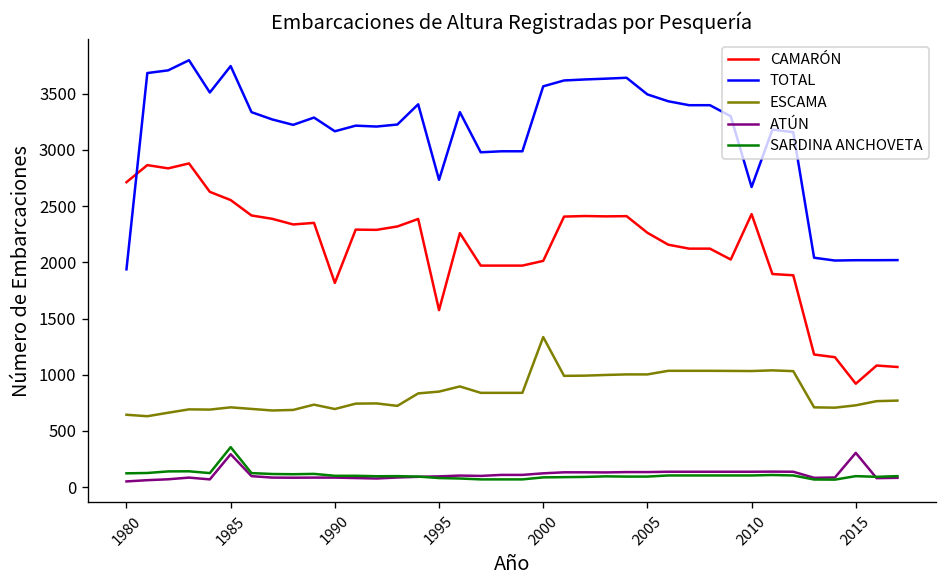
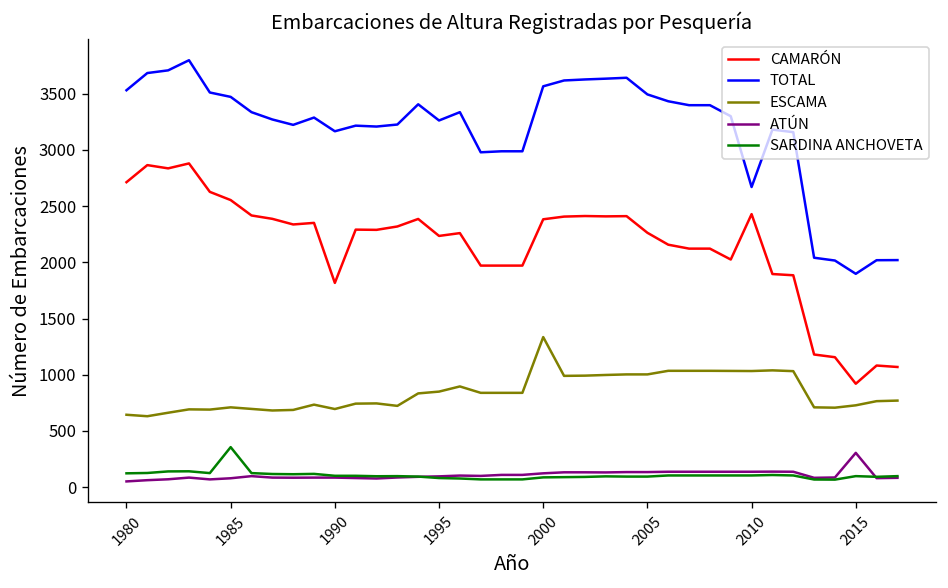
  {
    "CAMARÓN": {
      "1980": 2700,
      "1985": 2600,
      "1990": 1800,
-     "1995": 1600,
-     "2000": 2000,
+     "1995": 2200,
+     "2000": 2400,
      "2005": 2300,
      "2010": 2400,
      "2015": 900
    },
    "TOTAL": {
-     "1980": 1900,
-     "1985": 3700,
+     "1980": 3500,
+     "1985": 3500,
      "1990": 3200,
-     "1995": 2700,
+     "1995": 3300,
      "2000": 3600,
      "2005": 3500,
      "2010": 2700,
-     "2015": 2000
+     "2015": 1900
    },
    "ESCAMA": {
      "1980": 600,
      "1985": 700,
      "1990": 700,
      "1995": 900,
      "2000": 1300,
      "2005": 1000,
      "2010": 1000,
      "2015": 700
    },
    "ATÚN": {
      "1980": 100,
-     "1985": 300,
+     "1985": 100,
      "2000": 100,
      "2005": 100,
      "2010": 100,
      "2015": 300
    },
    "SARDINA ANCHOVETA": {
      "1980": 100,
      "1985": 400,
      "2000": 100,
      "2005": 100,
      "2010": 100,
      "2015": 100
    }
  }
